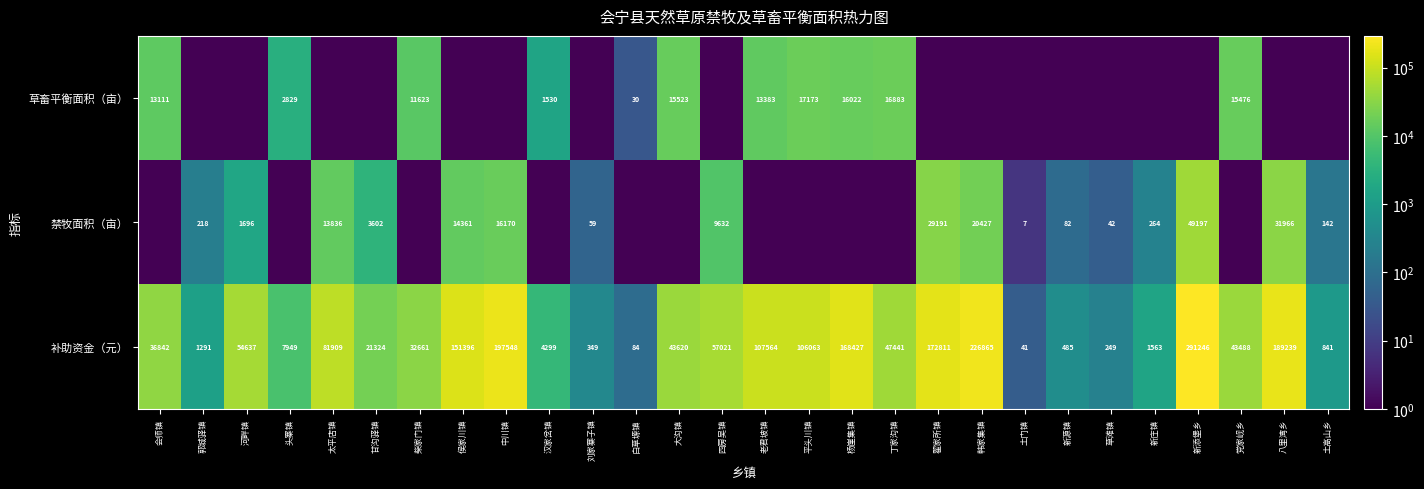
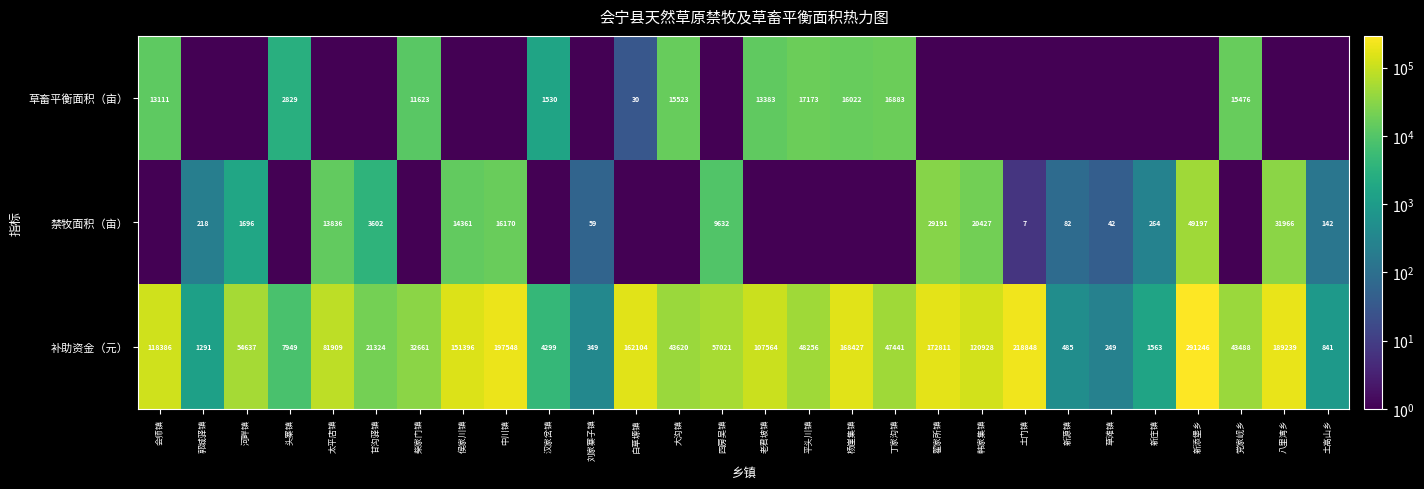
  {
    "草畜平衡面积（亩）": {
      "会师镇": 13111,
      "头寨镇": 2829,
      "柴家门镇": 11623,
      "汉家岔镇": 1530,
      "白草塬镇": 30,
      "大沟镇": 15523,
      "老君坡镇": 13383,
      "平头川镇": 17173,
      "杨崖集镇": 16022,
      "丁家沟镇": 16883,
      "党家岘乡": 15476
    },
    "禁牧面积（亩）": {
      "郭城驿镇": 218,
      "河畔镇": 1696,
      "太平店镇": 13836,
      "甘沟驿镇": 3602,
      "侯家川镇": 14361,
      "中川镇": 16170,
      "刘家寨子镇": 59,
      "四房吴镇": 9632,
      "翟家所镇": 29191,
      "韩家集镇": 20427,
      "土门镇": 7,
      "新源镇": 82,
      "草滩镇": 42,
      "新庄镇": 264,
      "新添堡乡": 49197,
      "八里湾乡": 31966,
      "土高山乡": 142
    },
    "补助资金（元）": {
-     "会师镇": 36842,
+     "会师镇": 118386,
      "郭城驿镇": 1291,
      "河畔镇": 54637,
      "头寨镇": 7949,
      "太平店镇": 81909,
      "甘沟驿镇": 21324,
      "柴家门镇": 32661,
      "侯家川镇": 151396,
      "中川镇": 197548,
      "汉家岔镇": 4299,
      "刘家寨子镇": 349,
-     "白草塬镇": 84,
+     "白草塬镇": 162104,
      "大沟镇": 43620,
      "四房吴镇": 57021,
      "老君坡镇": 107564,
-     "平头川镇": 106063,
+     "平头川镇": 48256,
      "杨崖集镇": 168427,
      "丁家沟镇": 47441,
      "翟家所镇": 172811,
-     "韩家集镇": 226865,
-     "土门镇": 41,
+     "韩家集镇": 120928,
+     "土门镇": 218848,
      "新源镇": 485,
      "草滩镇": 249,
      "新庄镇": 1563,
      "新添堡乡": 291246,
      "党家岘乡": 43488,
      "八里湾乡": 189239,
      "土高山乡": 841
    }
  }
